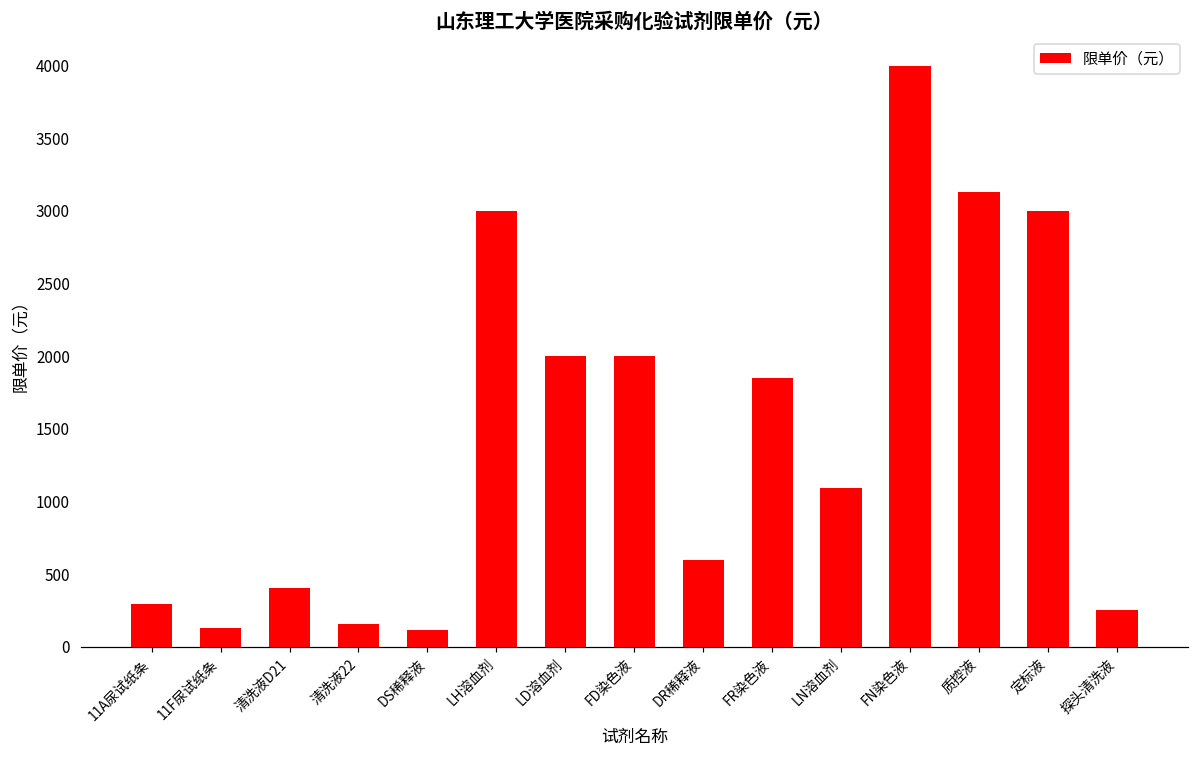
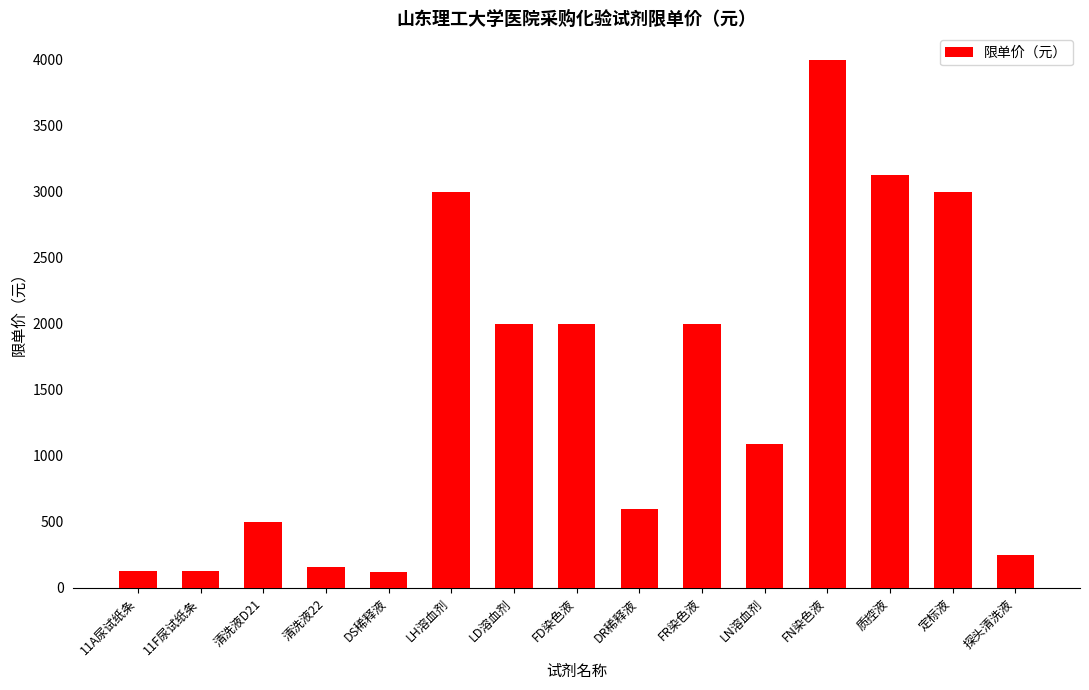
  {
-   "11A尿试纸条": 290,
+   "11A尿试纸条": 130,
    "11F尿试纸条": 130,
-   "清洗液D21": 410,
+   "清洗液D21": 500,
    "清洗液22": 160,
    "DS稀释液": 120,
    "LH溶血剂": 3000,
    "LD溶血剂": 2000,
    "FD染色液": 2000,
    "DR稀释液": 600,
-   "FR染色液": 1850,
+   "FR染色液": 2000,
    "LN溶血剂": 1090,
    "FN染色液": 4000,
    "质控液": 3130,
    "定标液": 3000,
    "探头清洗液": 250
  }
